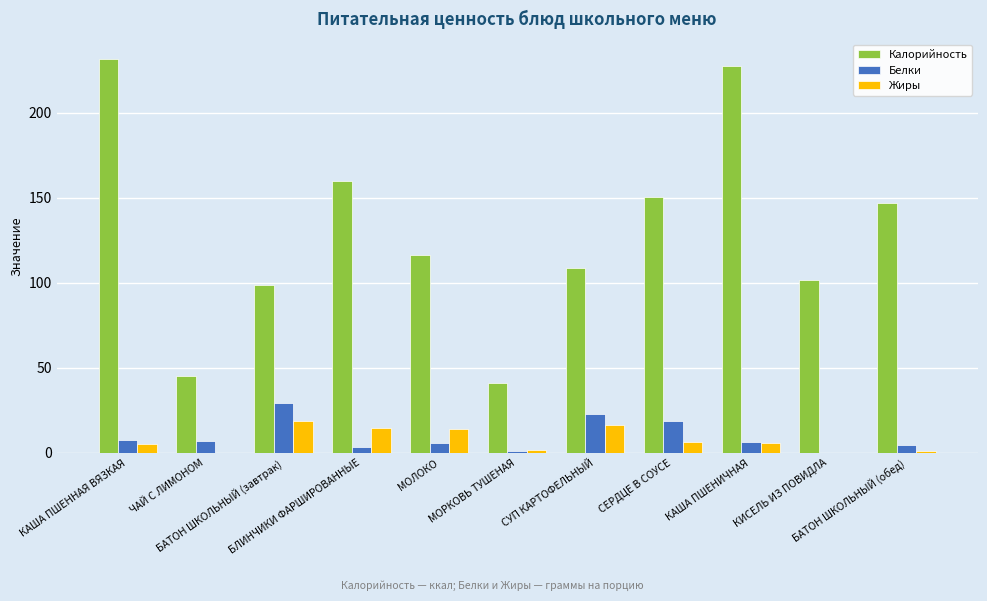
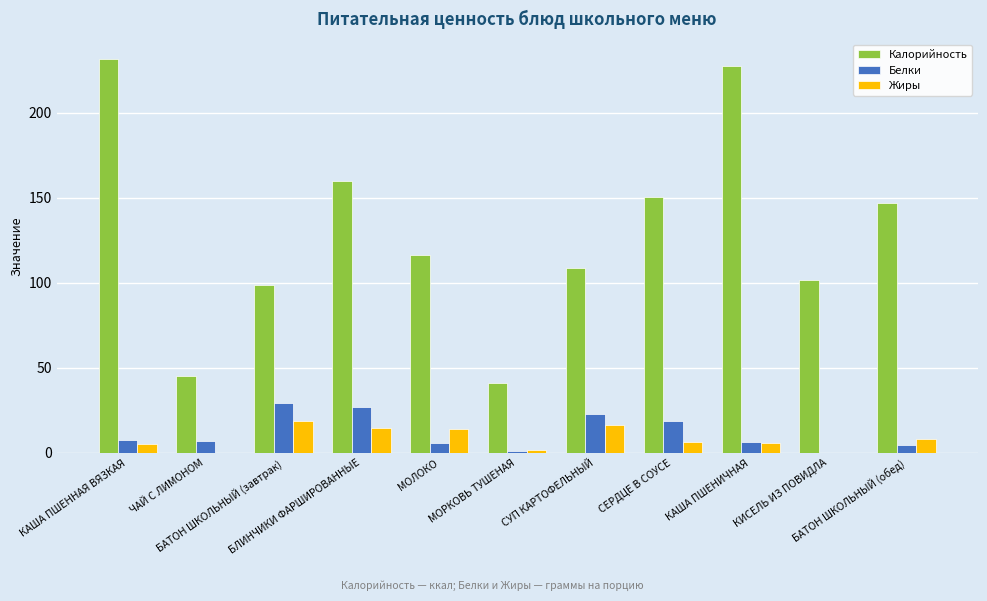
  {
    "Калорийность": {
      "КАША ПШЕННАЯ ВЯЗКАЯ": 232,
      "ЧАЙ С ЛИМОНОМ": 45,
      "БАТОН ШКОЛЬНЫЙ (завтрак)": 99,
      "БЛИНЧИКИ ФАРШИРОВАННЫЕ": 160,
      "МОЛОКО": 116,
      "МОРКОВЬ ТУШЕНАЯ": 41,
      "СУП КАРТОФЕЛЬНЫЙ": 109,
      "СЕРДЦЕ В СОУСЕ": 150,
      "КАША ПШЕНИЧНАЯ": 227,
      "КИСЕЛЬ ИЗ ПОВИДЛА": 102,
      "БАТОН ШКОЛЬНЫЙ (обед)": 147
    },
    "Белки": {
      "КАША ПШЕННАЯ ВЯЗКАЯ": 7,
      "ЧАЙ С ЛИМОНОМ": 7,
      "БАТОН ШКОЛЬНЫЙ (завтрак)": 29,
-     "БЛИНЧИКИ ФАРШИРОВАННЫЕ": 3,
+     "БЛИНЧИКИ ФАРШИРОВАННЫЕ": 27,
      "МОЛОКО": 6,
      "СУП КАРТОФЕЛЬНЫЙ": 23,
      "СЕРДЦЕ В СОУСЕ": 19,
      "КАША ПШЕНИЧНАЯ": 6,
      "БАТОН ШКОЛЬНЫЙ (обед)": 5
    },
    "Жиры": {
      "КАША ПШЕННАЯ ВЯЗКАЯ": 5,
      "ЧАЙ С ЛИМОНОМ": 0,
      "БАТОН ШКОЛЬНЫЙ (завтрак)": 19,
      "БЛИНЧИКИ ФАРШИРОВАННЫЕ": 15,
      "МОЛОКО": 14,
      "МОРКОВЬ ТУШЕНАЯ": 2,
      "СУП КАРТОФЕЛЬНЫЙ": 16,
      "СЕРДЦЕ В СОУСЕ": 6,
      "КАША ПШЕНИЧНАЯ": 6,
      "КИСЕЛЬ ИЗ ПОВИДЛА": 0,
-     "БАТОН ШКОЛЬНЫЙ (обед)": 1
+     "БАТОН ШКОЛЬНЫЙ (обед)": 8
    }
  }
